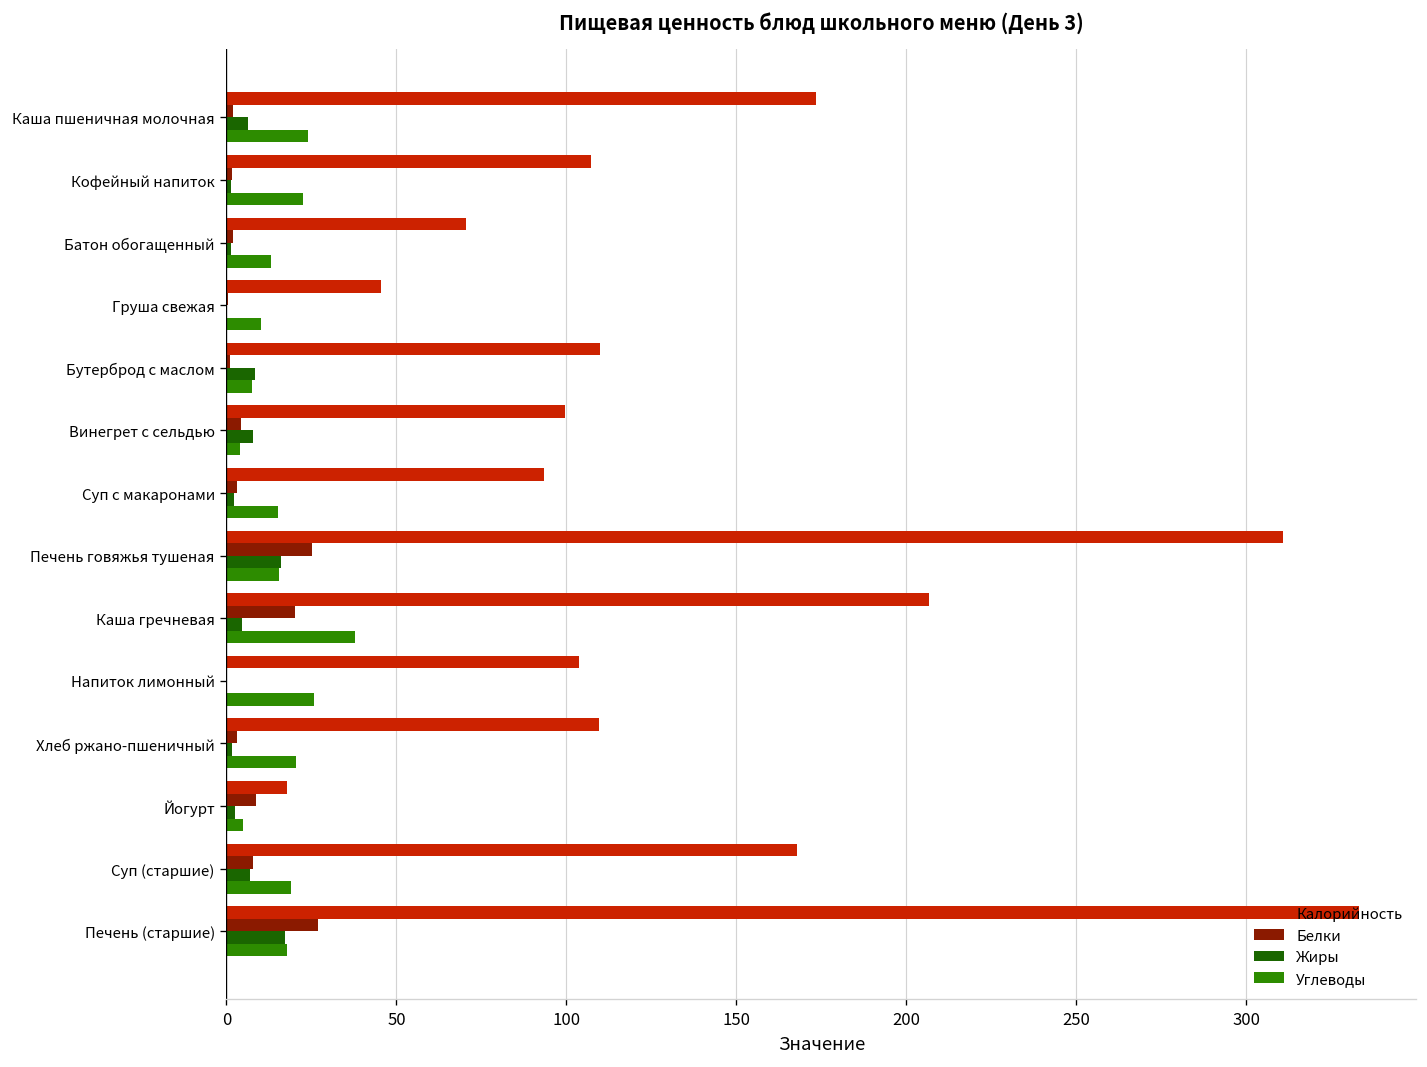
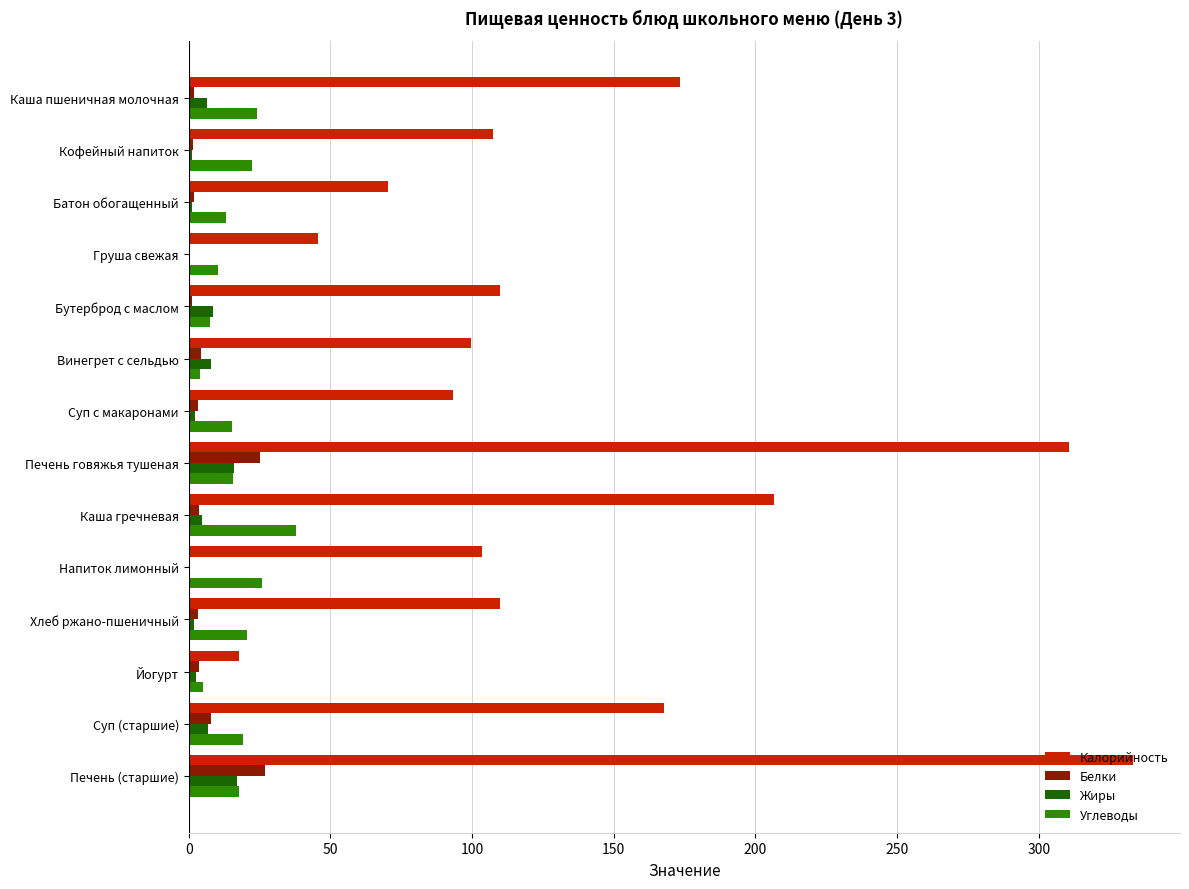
  {
    "Калорийность": {
      "Каша пшеничная молочная": 173,
      "Кофейный напиток": 107,
      "Батон обогащенный": 70,
      "Груша свежая": 46,
      "Бутерброд с маслом": 110,
      "Винегрет с сельдью": 100,
      "Суп с макаронами": 93,
      "Печень говяжья тушеная": 311,
      "Каша гречневая": 207,
      "Напиток лимонный": 104,
      "Хлеб ржано-пшеничный": 110,
      "Йогурт": 18,
      "Суп (старшие)": 168,
      "Печень (старшие)": 333
    },
    "Белки": {
      "Каша пшеничная молочная": 2,
      "Кофейный напиток": 2,
      "Батон обогащенный": 2,
      "Бутерброд с маслом": 1,
      "Винегрет с сельдью": 4,
      "Суп с макаронами": 3,
      "Печень говяжья тушеная": 25,
-     "Каша гречневая": 20,
+     "Каша гречневая": 4,
      "Хлеб ржано-пшеничный": 3,
-     "Йогурт": 9,
+     "Йогурт": 4,
      "Суп (старшие)": 8,
      "Печень (старшие)": 27
    }
  }
